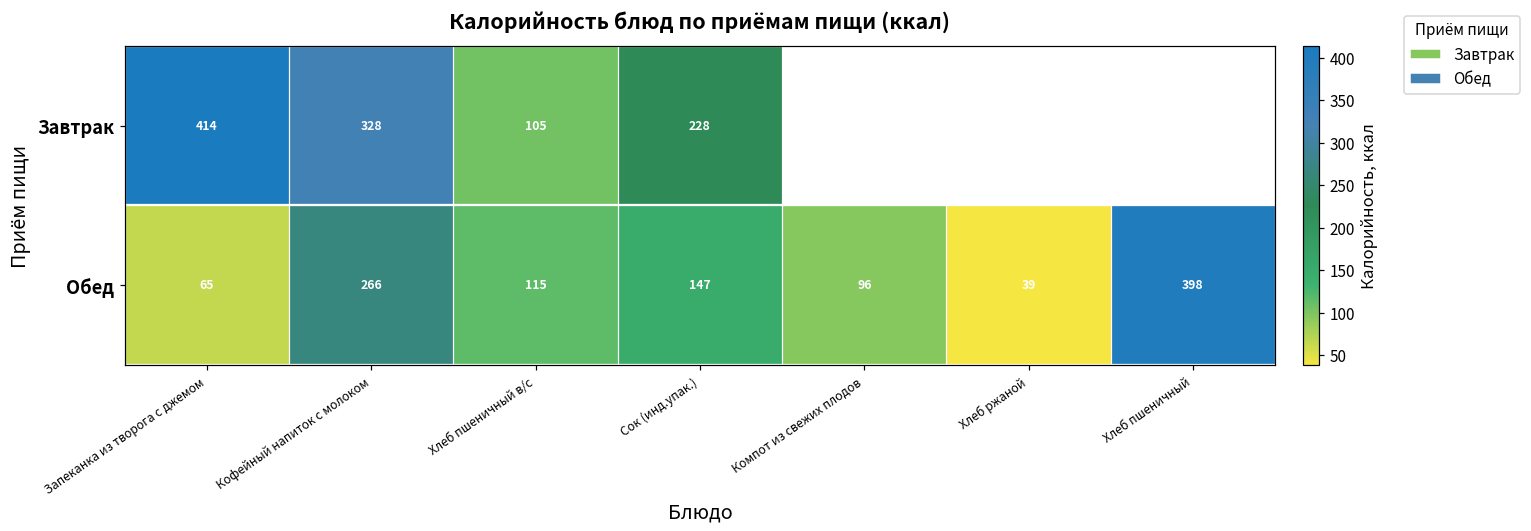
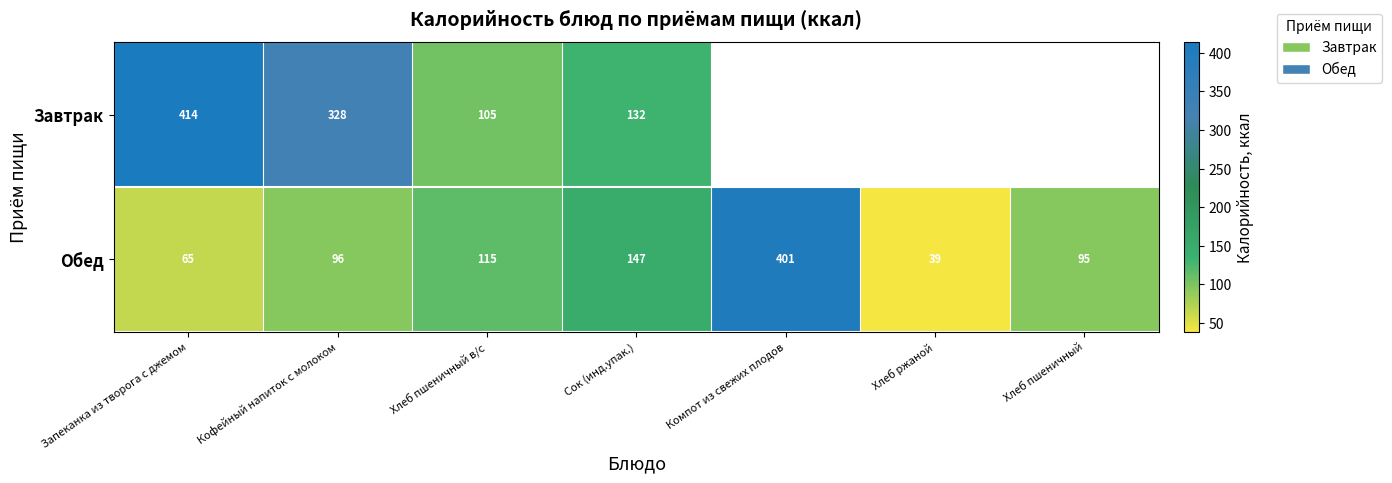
  {
    "Завтрак": {
      "Запеканка из творога с джемом": 414,
      "Кофейный напиток с молоком": 328,
      "Хлеб пшеничный в/с": 105,
-     "Сок (инд.упак.)": 228
+     "Сок (инд.упак.)": 132
    },
    "Обед": {
      "Запеканка из творога с джемом": 65,
-     "Кофейный напиток с молоком": 266,
+     "Кофейный напиток с молоком": 96,
      "Хлеб пшеничный в/с": 115,
      "Сок (инд.упак.)": 147,
-     "Компот из свежих плодов": 96,
+     "Компот из свежих плодов": 401,
      "Хлеб ржаной": 39,
-     "Хлеб пшеничный": 398
+     "Хлеб пшеничный": 95
    }
  }
